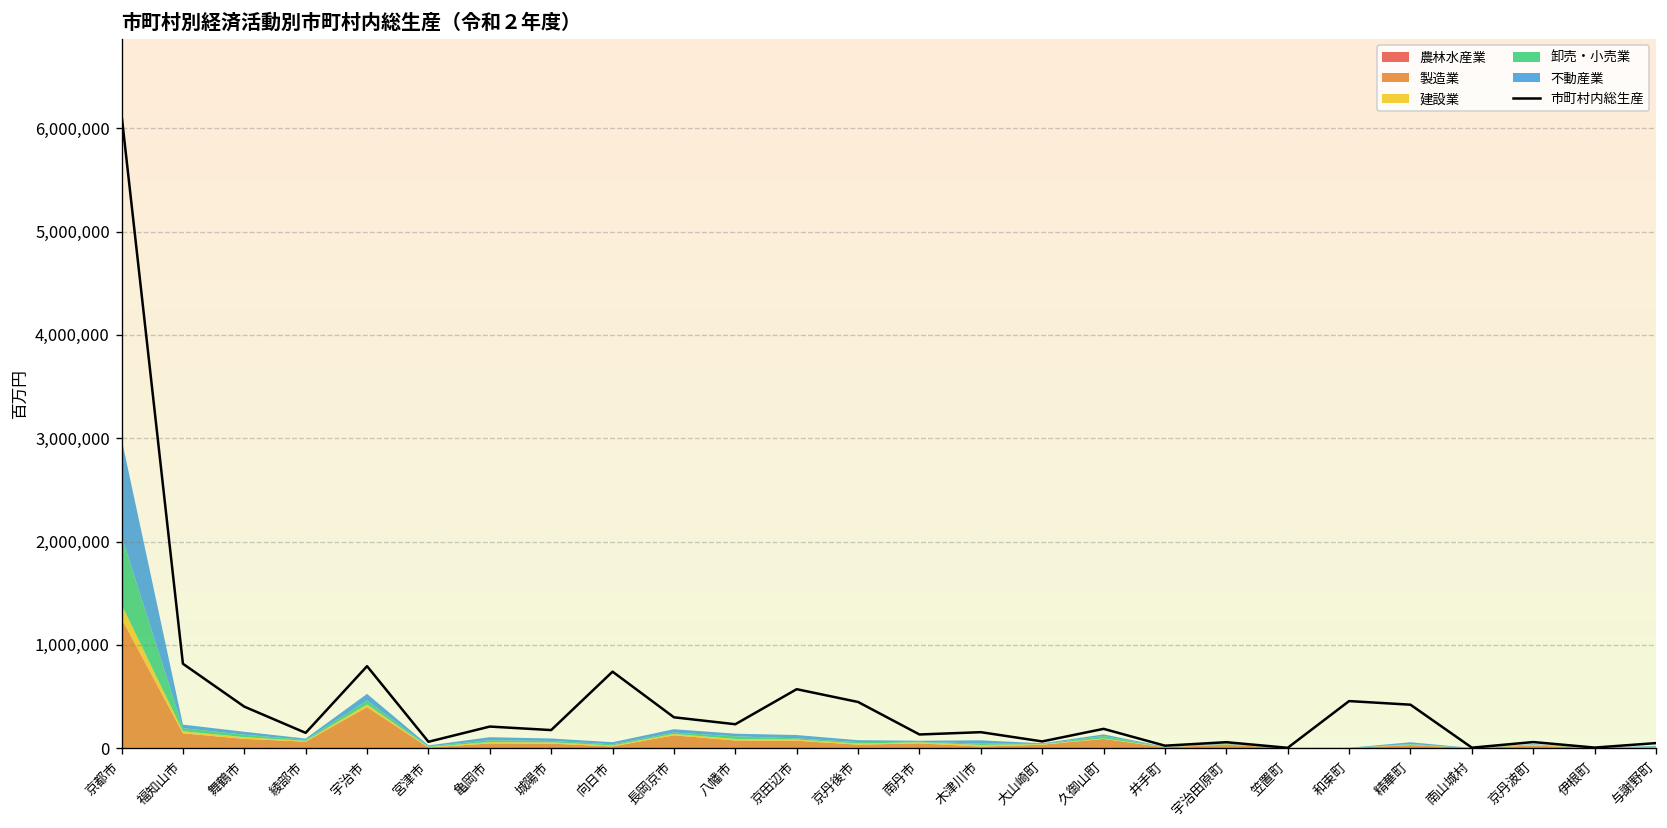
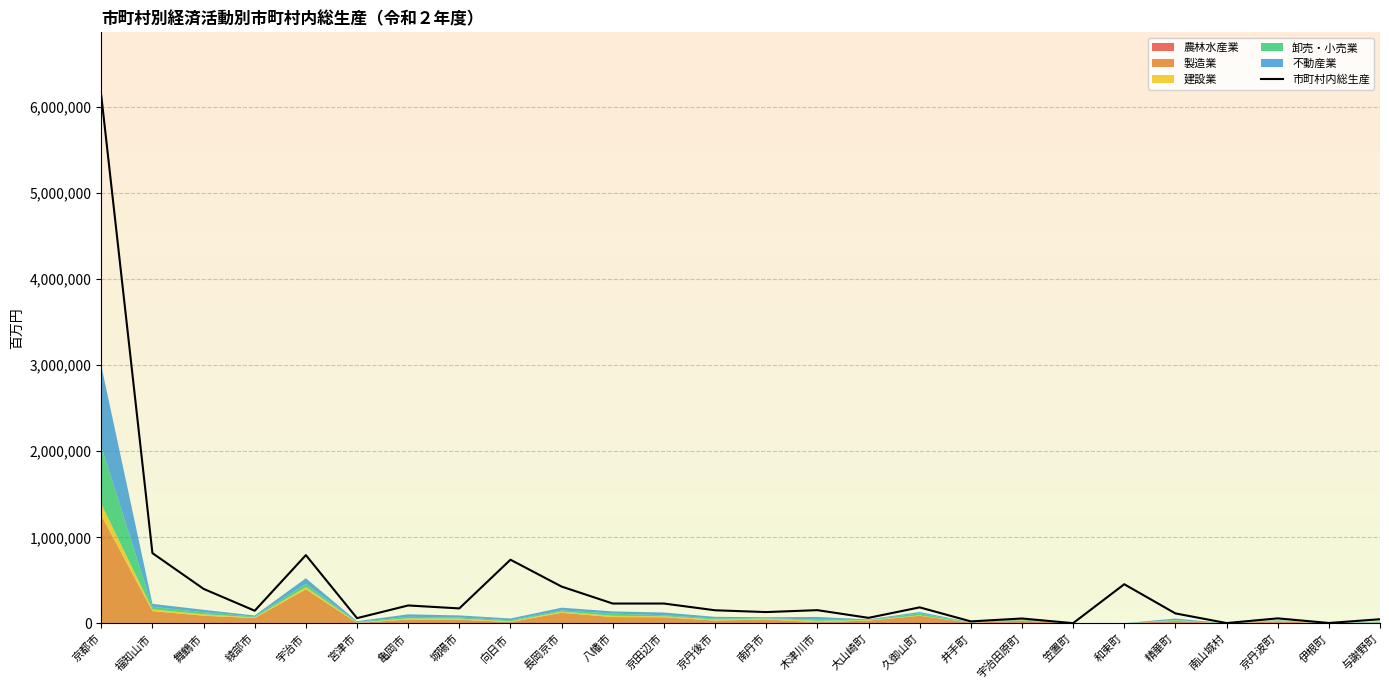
  {
    "市町村内総生産": {
      "京都市": "6,100,000",
      "福知山市": "800,000",
      "舞鶴市": "400,000",
      "綾部市": "100,000",
      "宇治市": "800,000",
      "宮津市": "100,000",
      "亀岡市": "200,000",
      "城陽市": "200,000",
      "向日市": "700,000",
-     "長岡京市": "300,000",
+     "長岡京市": "400,000",
      "八幡市": "200,000",
-     "京田辺市": "600,000",
-     "京丹後市": "400,000",
+     "京田辺市": "200,000",
+     "京丹後市": "200,000",
      "南丹市": "100,000",
      "木津川市": "200,000",
      "久御山町": "200,000",
      "和束町": "500,000",
-     "精華町": "400,000"
+     "精華町": "100,000"
    },
    "建設業": {
      "京都市": "100,000"
    },
    "卸売・小売業": {
      "京都市": "700,000",
      "福知山市": "0",
      "宇治市": "0"
    },
    "不動産業": {
      "京都市": "900,000",
      "福知山市": "0",
      "宇治市": "100,000",
      "長岡京市": "0",
      "京田辺市": "0",
      "木津川市": "0"
    }
  }
